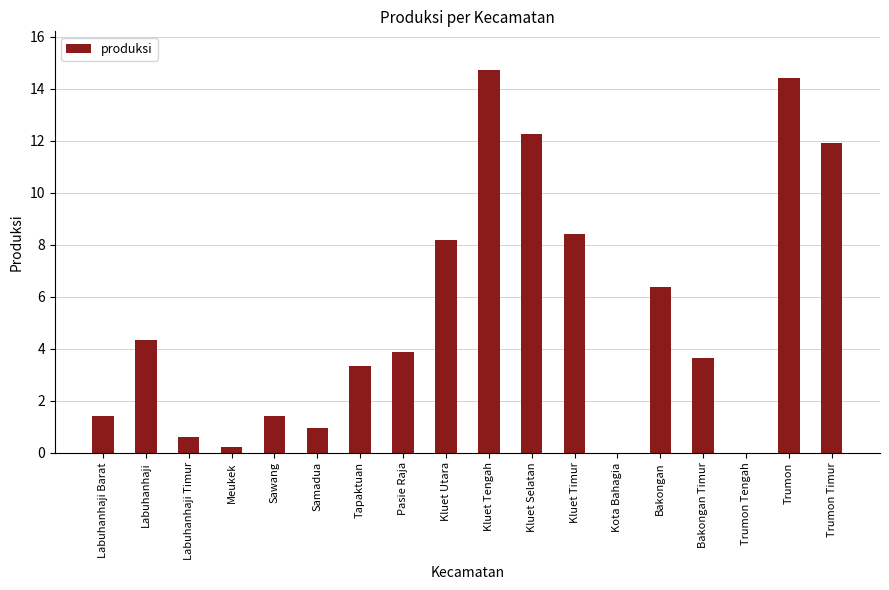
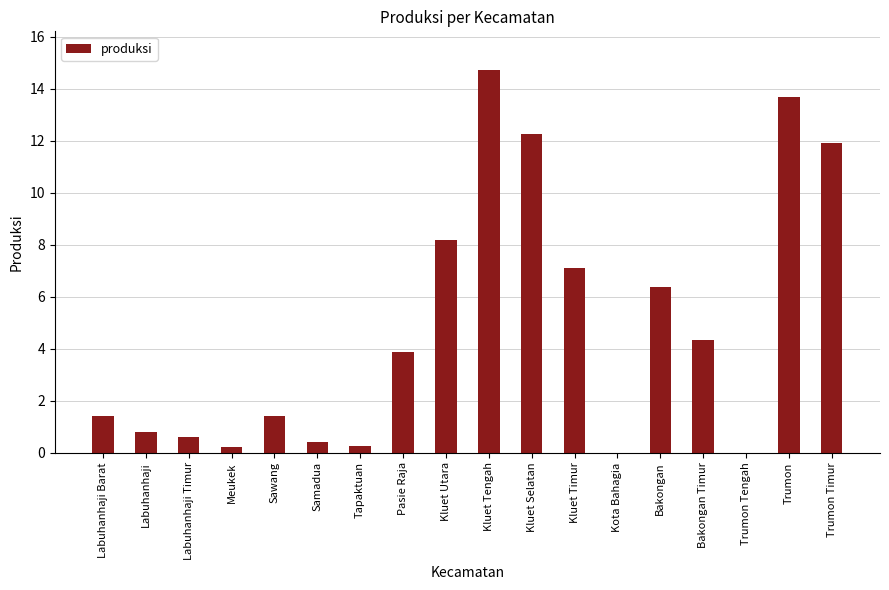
  {
    "Labuhanhaji Barat": 1.4,
-   "Labuhanhaji": 4.4,
+   "Labuhanhaji": 0.8,
    "Labuhanhaji Timur": 0.6,
    "Meukek": 0.2,
    "Sawang": 1.4,
-   "Samadua": 1.0,
-   "Tapaktuan": 3.3,
+   "Samadua": 0.4,
+   "Tapaktuan": 0.2,
    "Pasie Raja": 3.9,
    "Kluet Utara": 8.2,
    "Kluet Tengah": 14.7,
    "Kluet Selatan": 12.3,
-   "Kluet Timur": 8.4,
+   "Kluet Timur": 7.1,
    "Kota Bahagia": 0.0,
    "Bakongan": 6.4,
-   "Bakongan Timur": 3.6,
+   "Bakongan Timur": 4.3,
    "Trumon Tengah": 0.0,
-   "Trumon": 14.4,
+   "Trumon": 13.7,
    "Trumon Timur": 11.9
  }
